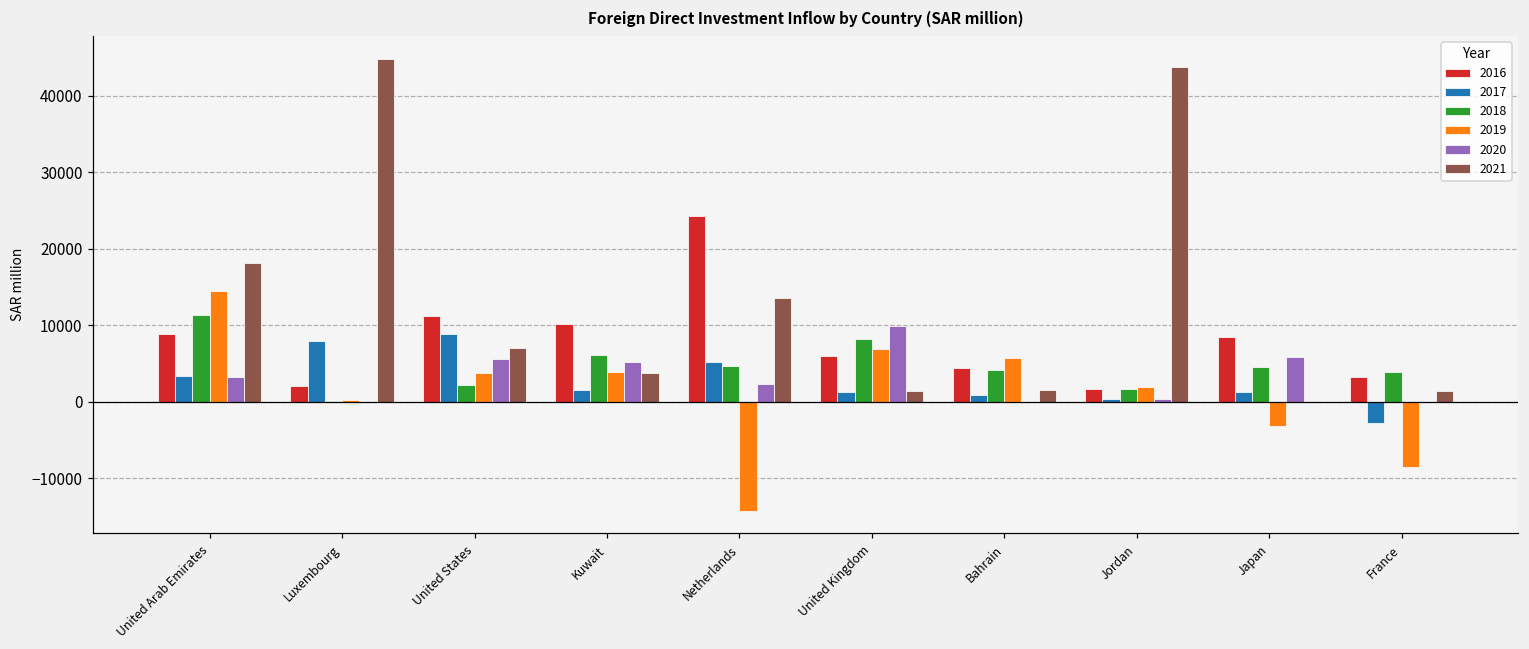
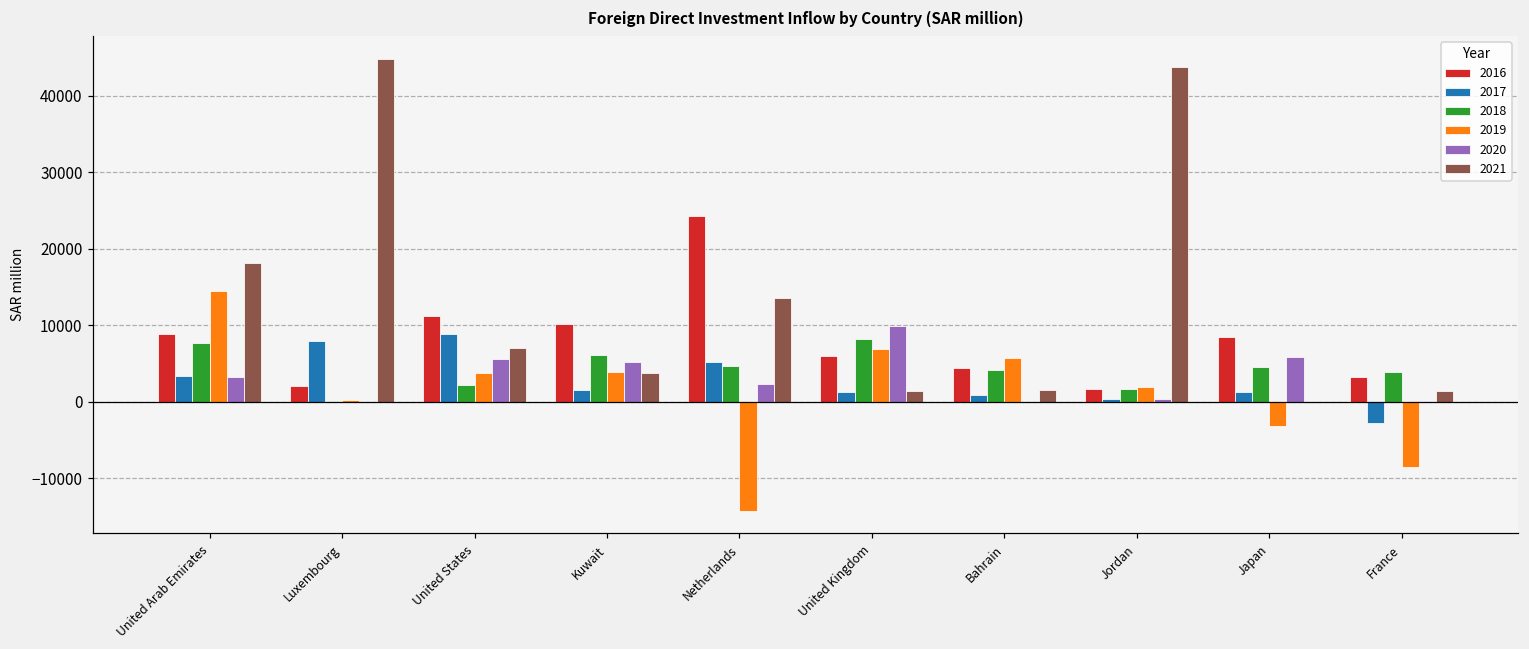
  {
    "2016": {
      "United Arab Emirates": 9000,
      "Luxembourg": 2000,
      "United States": 11000,
      "Kuwait": 10000,
      "Netherlands": 24000,
      "United Kingdom": 6000,
      "Bahrain": 4000,
      "Jordan": 2000,
      "Japan": 8000,
      "France": 3000
    },
    "2017": {
      "United Arab Emirates": 3000,
      "Luxembourg": 8000,
      "United States": 9000,
      "Kuwait": 2000,
      "Netherlands": 5000,
      "United Kingdom": 1000,
      "Bahrain": 1000,
      "Jordan": 0,
      "Japan": 1000,
      "France": -3000
    },
    "2018": {
-     "United Arab Emirates": 11000,
+     "United Arab Emirates": 8000,
      "United States": 2000,
      "Kuwait": 6000,
      "Netherlands": 5000,
      "United Kingdom": 8000,
      "Bahrain": 4000,
      "Jordan": 2000,
      "Japan": 5000,
      "France": 4000
    },
    "2019": {
      "United Arab Emirates": 15000,
      "United States": 4000,
      "Kuwait": 4000,
      "Netherlands": -14000,
      "United Kingdom": 7000,
      "Bahrain": 6000,
      "Jordan": 2000,
      "Japan": -3000,
      "France": -8000
    },
    "2020": {
      "United Arab Emirates": 3000,
      "United States": 6000,
      "Kuwait": 5000,
      "Netherlands": 2000,
      "United Kingdom": 10000,
      "Jordan": 0,
      "Japan": 6000
    },
    "2021": {
      "United Arab Emirates": 18000,
      "Luxembourg": 45000,
      "United States": 7000,
      "Kuwait": 4000,
      "Netherlands": 14000,
      "United Kingdom": 1000,
      "Bahrain": 2000,
      "Jordan": 44000,
      "France": 1000
    }
  }
